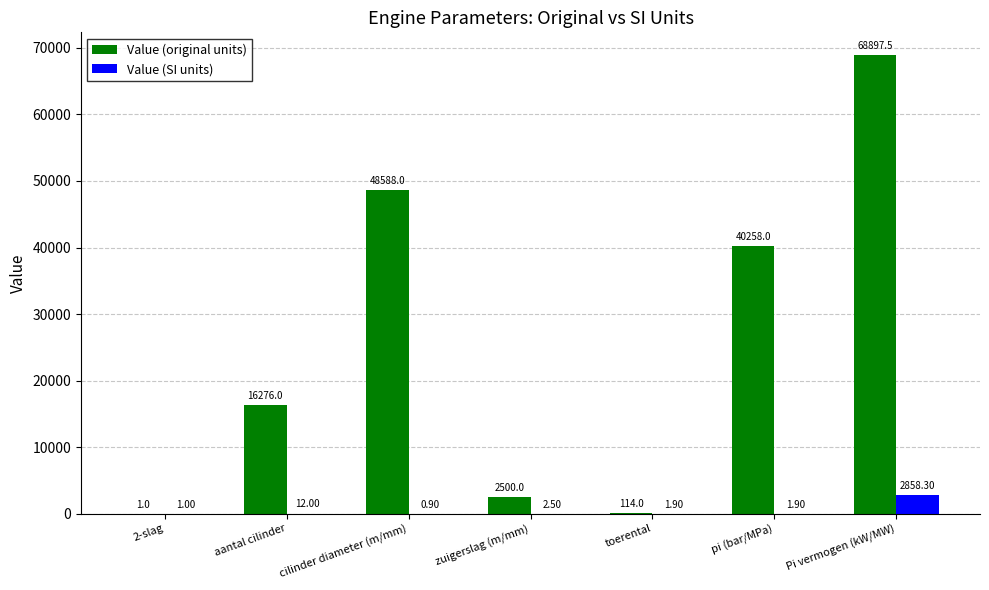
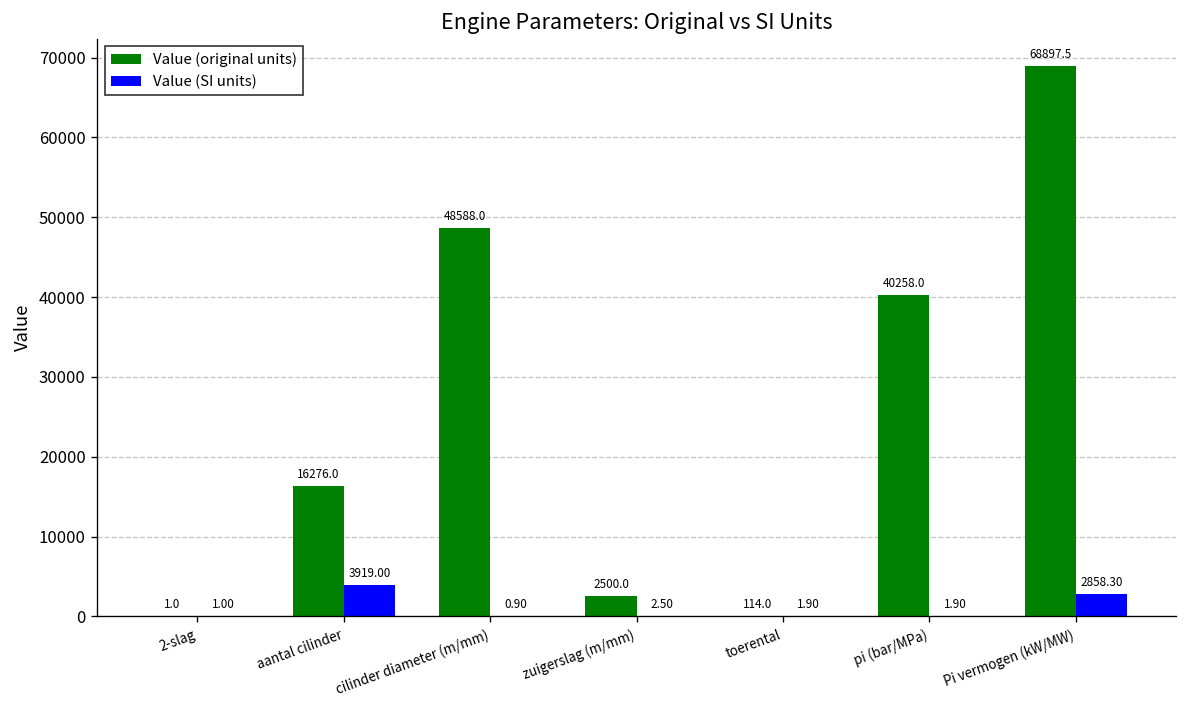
  {
    "Value (original units)": {
      "2-slag": 1.0,
      "aantal cilinder": 16276.0,
      "cilinder diameter (m/mm)": 48588.0,
      "zuigerslag (m/mm)": 2500.0,
      "toerental": 114.0,
      "pi (bar/MPa)": 40258.0,
      "Pi vermogen (kW/MW)": 68897.5
    },
    "Value (SI units)": {
      "2-slag": 1.00,
-     "aantal cilinder": 12.00,
+     "aantal cilinder": 3919.00,
      "cilinder diameter (m/mm)": 0.90,
      "zuigerslag (m/mm)": 2.50,
      "toerental": 1.90,
      "pi (bar/MPa)": 1.90,
      "Pi vermogen (kW/MW)": 2858.30
    }
  }
